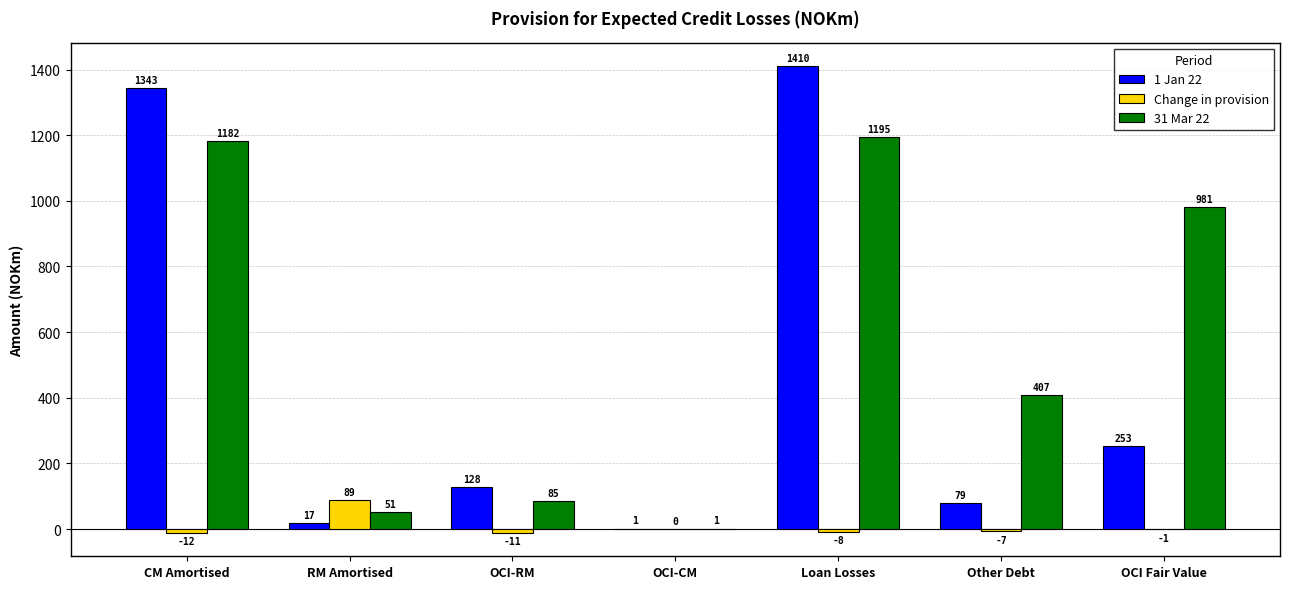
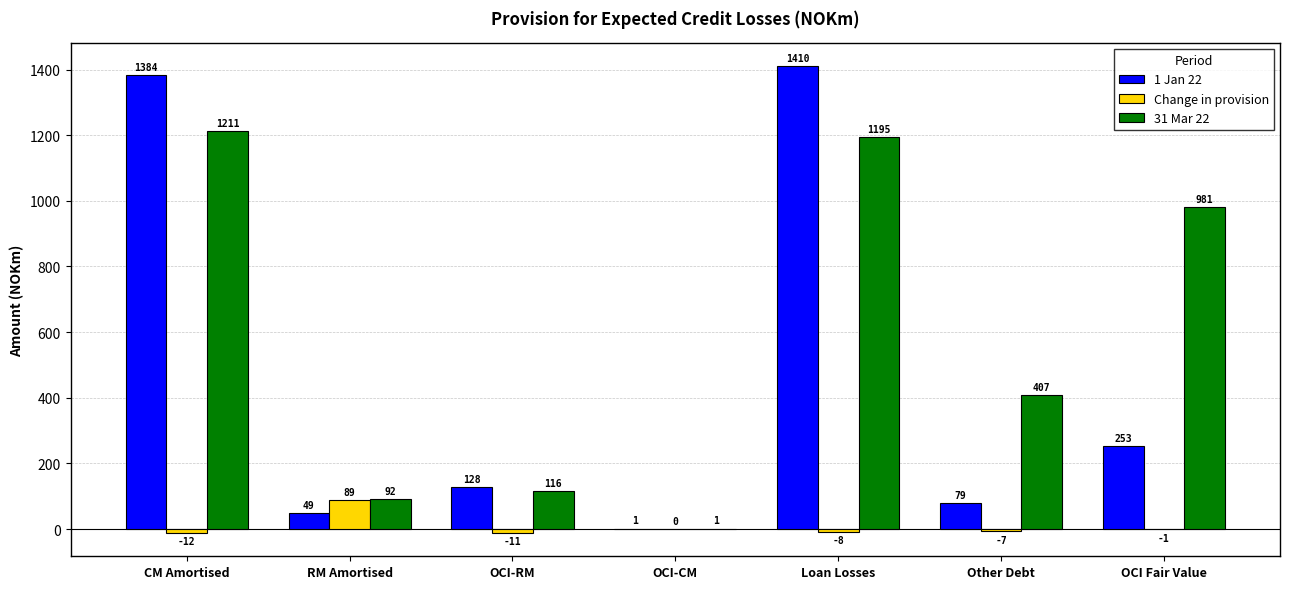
  {
    "1 Jan 22": {
-     "CM Amortised": 1343,
-     "RM Amortised": 17,
+     "CM Amortised": 1384,
+     "RM Amortised": 49,
      "OCI-RM": 128,
      "OCI-CM": 1,
      "Loan Losses": 1410,
      "Other Debt": 79,
      "OCI Fair Value": 253
    },
    "Change in provision": {
      "CM Amortised": -12,
      "RM Amortised": 89,
      "OCI-RM": -11,
      "OCI-CM": 0,
      "Loan Losses": -8,
      "Other Debt": -7,
      "OCI Fair Value": -1
    },
    "31 Mar 22": {
-     "CM Amortised": 1182,
-     "RM Amortised": 51,
-     "OCI-RM": 85,
+     "CM Amortised": 1211,
+     "RM Amortised": 92,
+     "OCI-RM": 116,
      "OCI-CM": 1,
      "Loan Losses": 1195,
      "Other Debt": 407,
      "OCI Fair Value": 981
    }
  }
